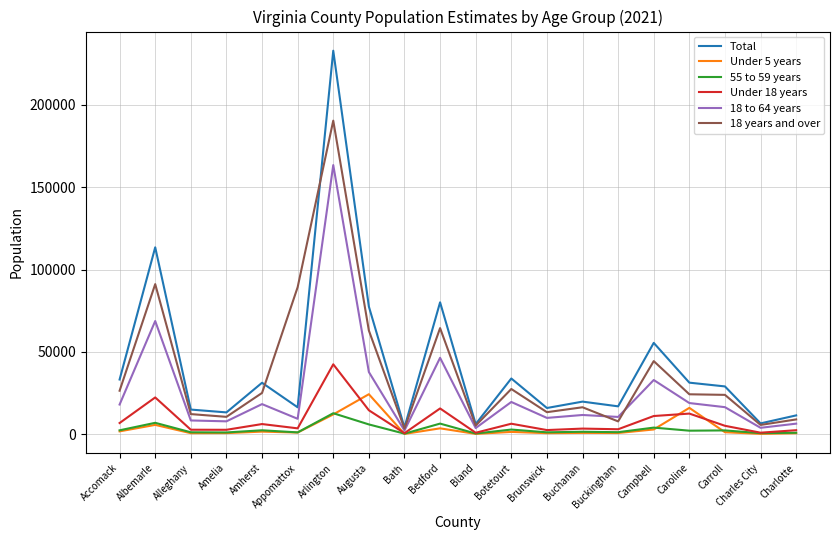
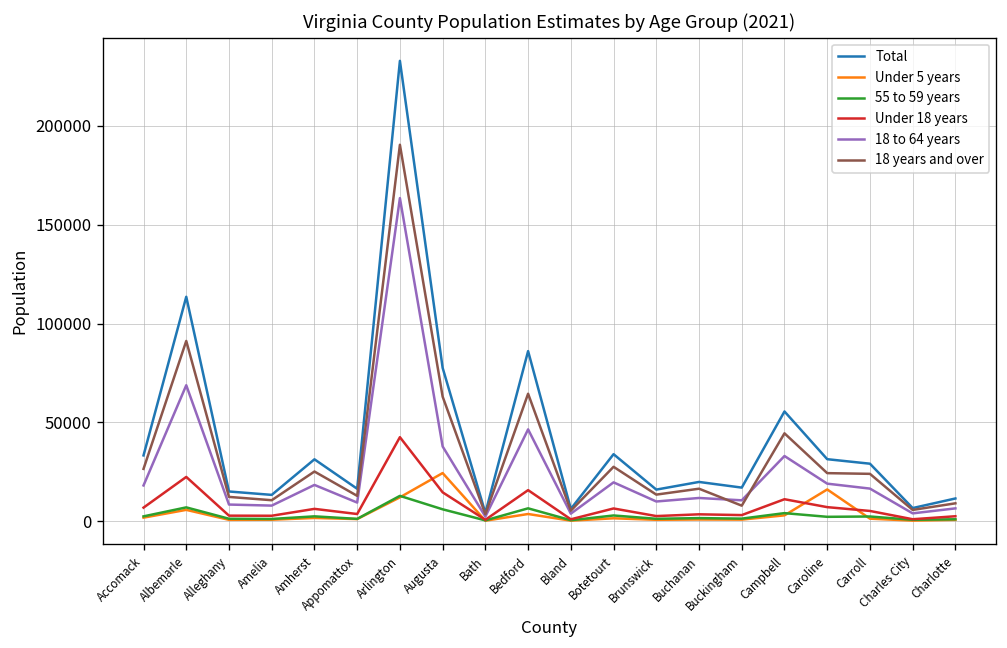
  {
    "Total": {
      "Accomack": 33000,
      "Albemarle": 114000,
      "Alleghany": 15000,
      "Amelia": 13000,
      "Amherst": 31000,
      "Appomattox": 16000,
      "Arlington": 233000,
      "Augusta": 78000,
-     "Bedford": 80000,
+     "Bedford": 86000,
      "Botetourt": 34000,
      "Brunswick": 16000,
      "Buchanan": 20000,
      "Buckingham": 17000,
      "Campbell": 55000,
      "Caroline": 31000,
      "Carroll": 29000,
      "Charlotte": 11000
    },
    "Under 5 years": {
      "Augusta": 24000,
      "Bedford": 4000,
      "Caroline": 16000
    },
    "55 to 59 years": {
      "Augusta": 6000,
      "Bedford": 6000,
      "Caroline": 2000
    },
    "Under 18 years": {
      "Accomack": 7000,
      "Albemarle": 22000,
      "Alleghany": 3000,
      "Amelia": 3000,
      "Amherst": 6000,
      "Appomattox": 4000,
      "Arlington": 42000,
      "Augusta": 15000,
      "Bedford": 16000,
      "Botetourt": 6000,
      "Buchanan": 3000,
      "Buckingham": 3000,
      "Campbell": 11000,
-     "Caroline": 13000,
+     "Caroline": 7000,
      "Carroll": 5000
    },
    "18 to 64 years": {
      "Accomack": 18000,
      "Albemarle": 69000,
      "Alleghany": 8000,
      "Amelia": 8000,
      "Amherst": 18000,
      "Appomattox": 9000,
      "Arlington": 163000,
      "Augusta": 38000,
      "Bedford": 46000,
      "Botetourt": 20000,
      "Brunswick": 10000,
      "Buchanan": 12000,
      "Buckingham": 11000,
      "Campbell": 33000,
      "Caroline": 19000,
      "Carroll": 16000,
      "Charles City": 4000,
      "Charlotte": 6000
    },
    "18 years and over": {
      "Accomack": 26000,
      "Albemarle": 91000,
      "Alleghany": 12000,
      "Amelia": 11000,
      "Amherst": 25000,
-     "Appomattox": 89000,
+     "Appomattox": 13000,
      "Arlington": 190000,
      "Augusta": 63000,
      "Bedford": 64000,
      "Botetourt": 27000,
      "Brunswick": 13000,
      "Buchanan": 16000,
      "Buckingham": 8000,
      "Campbell": 44000,
      "Caroline": 24000,
      "Carroll": 24000,
      "Charlotte": 9000
    }
  }
